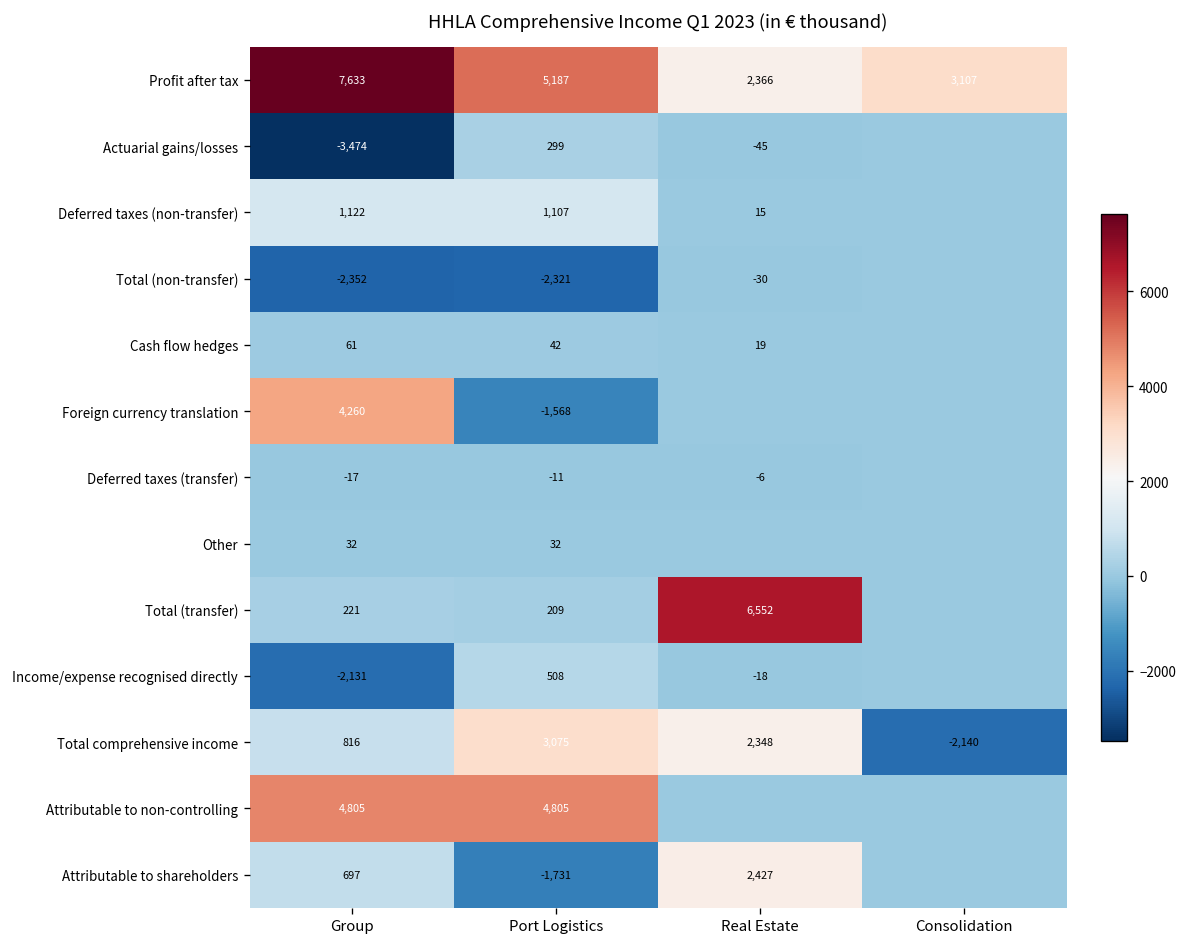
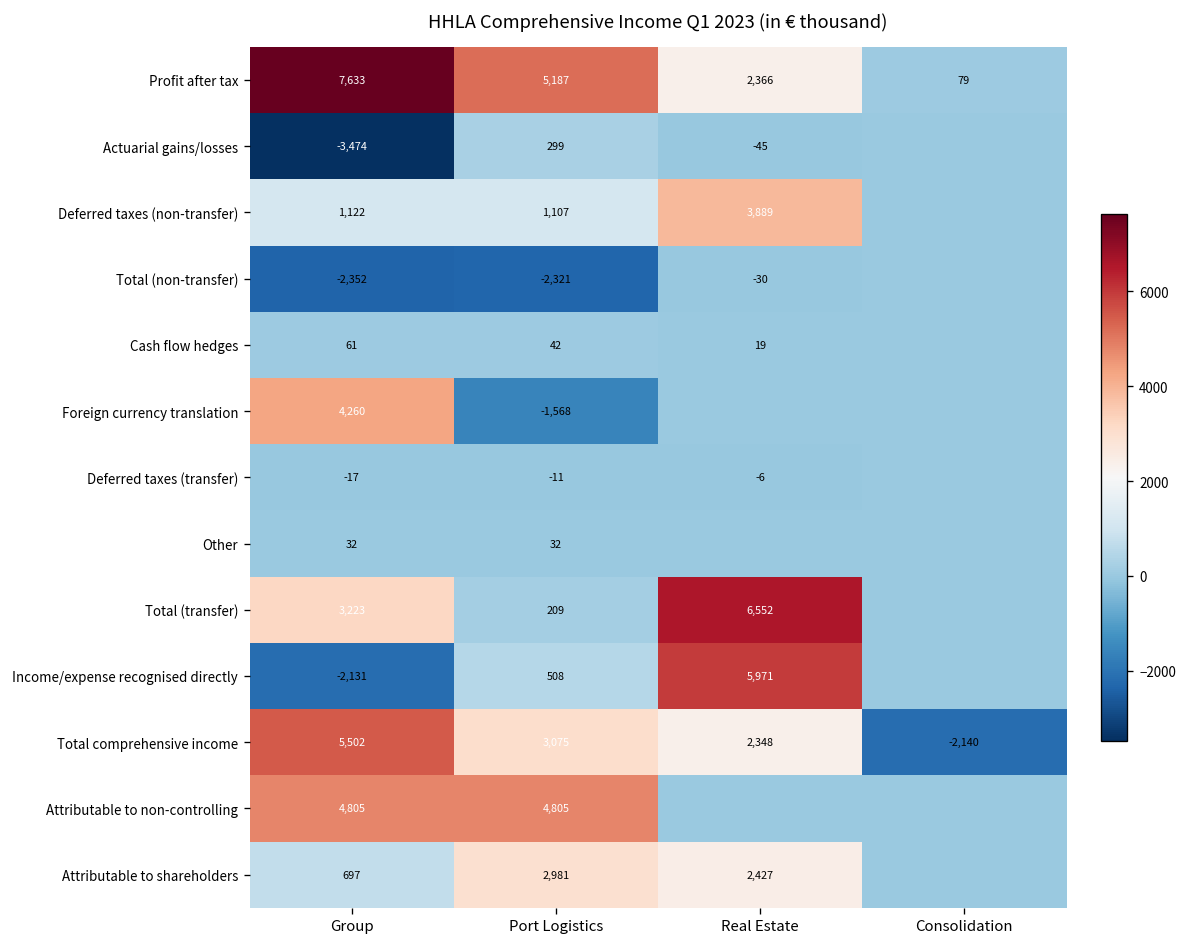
  {
    "Profit after tax": {
      "Group": "7,633",
      "Port Logistics": "5,187",
      "Real Estate": "2,366",
-     "Consolidation": "3,107"
+     "Consolidation": "79"
    },
    "Actuarial gains/losses": {
      "Group": "-3,474",
      "Port Logistics": "299",
      "Real Estate": "-45"
    },
    "Deferred taxes (non-transfer)": {
      "Group": "1,122",
      "Port Logistics": "1,107",
-     "Real Estate": "15"
+     "Real Estate": "3,889"
    },
    "Total (non-transfer)": {
      "Group": "-2,352",
      "Port Logistics": "-2,321",
      "Real Estate": "-30"
    },
    "Cash flow hedges": {
      "Group": "61",
      "Port Logistics": "42",
      "Real Estate": "19"
    },
    "Foreign currency translation": {
      "Group": "4,260",
      "Port Logistics": "-1,568"
    },
    "Deferred taxes (transfer)": {
      "Group": "-17",
      "Port Logistics": "-11",
      "Real Estate": "-6"
    },
    "Other": {
      "Group": "32",
      "Port Logistics": "32"
    },
    "Total (transfer)": {
-     "Group": "221",
+     "Group": "3,223",
      "Port Logistics": "209",
      "Real Estate": "6,552"
    },
    "Income/expense recognised directly": {
      "Group": "-2,131",
      "Port Logistics": "508",
-     "Real Estate": "-18"
+     "Real Estate": "5,971"
    },
    "Total comprehensive income": {
-     "Group": "816",
+     "Group": "5,502",
      "Port Logistics": "3,075",
      "Real Estate": "2,348",
      "Consolidation": "-2,140"
    },
    "Attributable to non-controlling": {
      "Group": "4,805",
      "Port Logistics": "4,805"
    },
    "Attributable to shareholders": {
      "Group": "697",
-     "Port Logistics": "-1,731",
+     "Port Logistics": "2,981",
      "Real Estate": "2,427"
    }
  }
